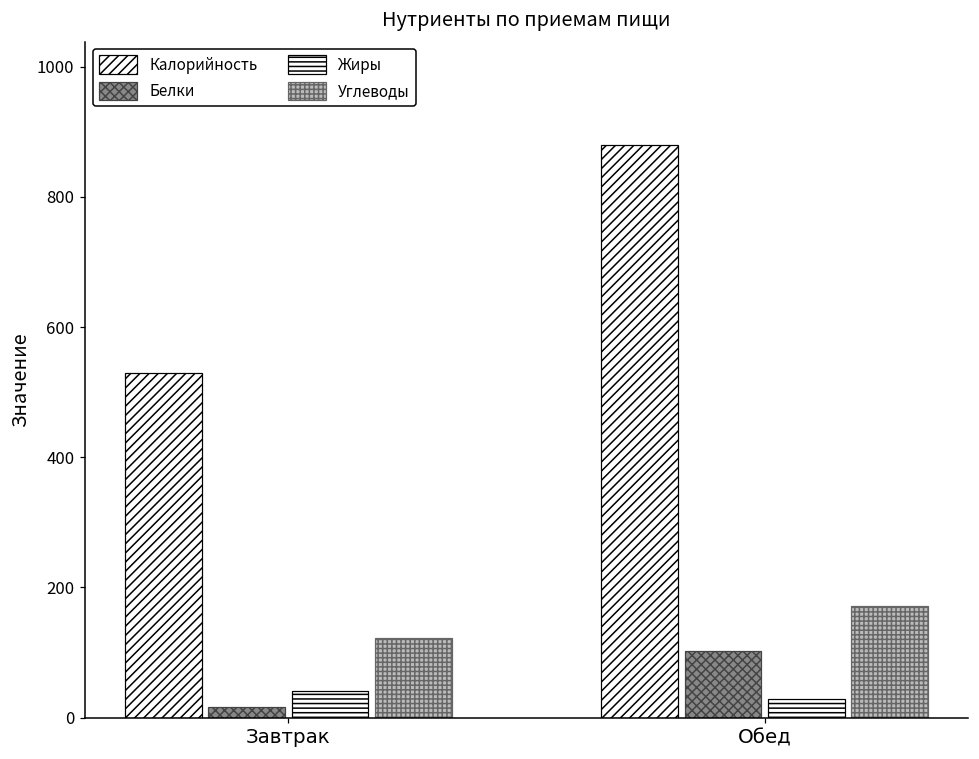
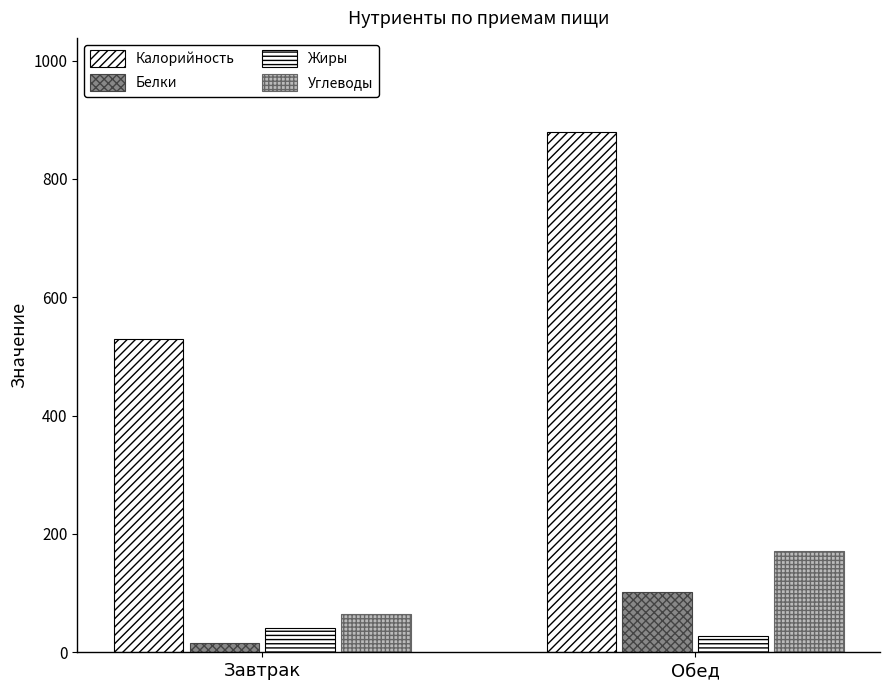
  {
    "Белки": {
      "Завтрак": 20,
      "Обед": 100
    },
    "Углеводы": {
-     "Завтрак": 120,
+     "Завтрак": 70,
      "Обед": 170
    }
  }
